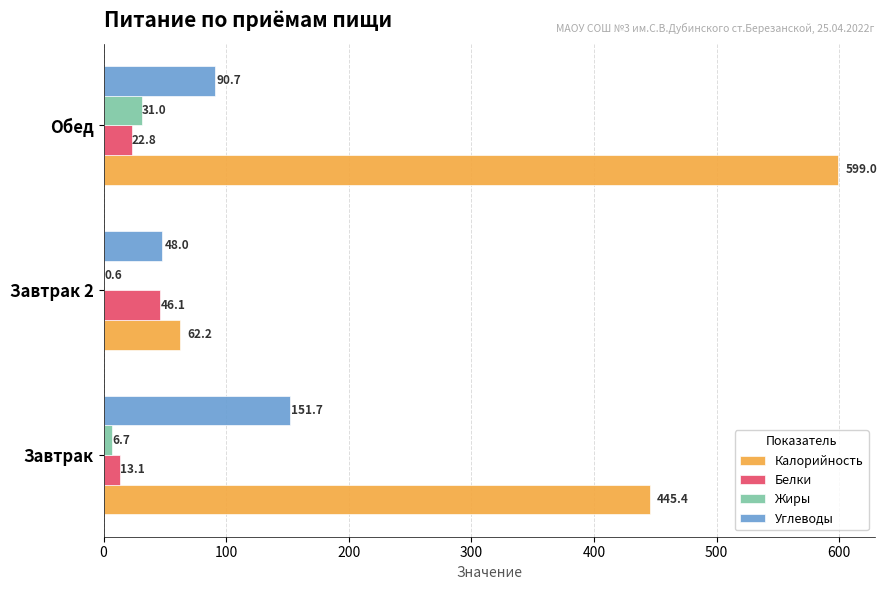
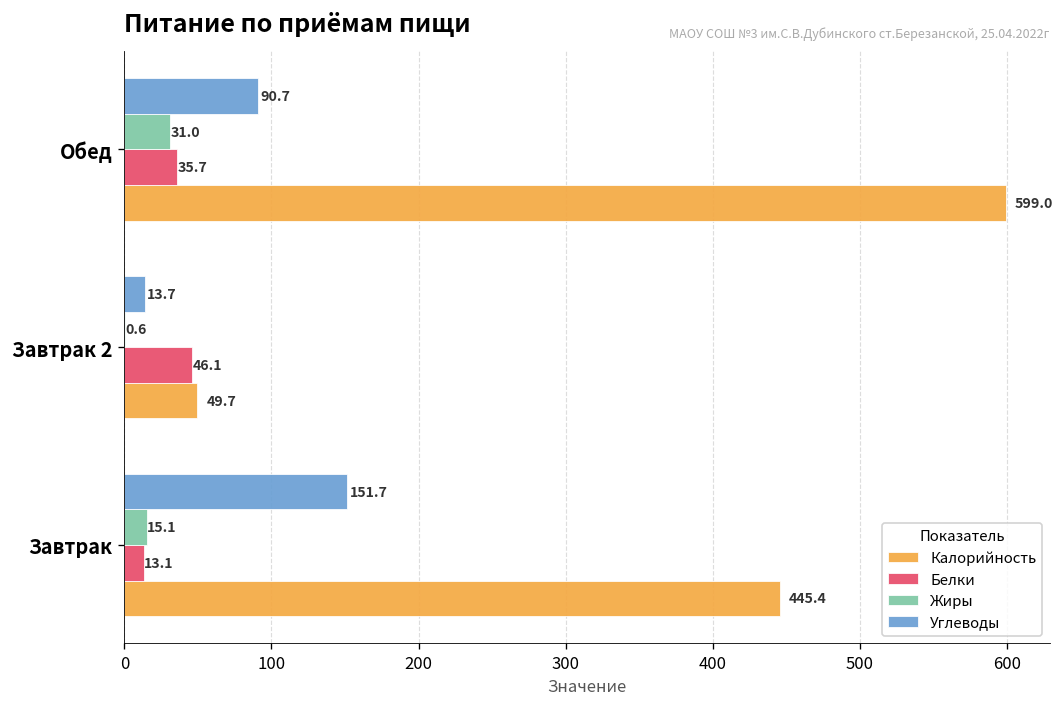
  {
    "Калорийность": {
      "Обед": 599.0,
-     "Завтрак 2": 62.2,
+     "Завтрак 2": 49.7,
      "Завтрак": 445.4
    },
    "Белки": {
-     "Обед": 22.8,
+     "Обед": 35.7,
      "Завтрак 2": 46.1,
      "Завтрак": 13.1
    },
    "Жиры": {
      "Обед": 31.0,
      "Завтрак 2": 0.6,
-     "Завтрак": 6.7
+     "Завтрак": 15.1
    },
    "Углеводы": {
      "Обед": 90.7,
-     "Завтрак 2": 48.0,
+     "Завтрак 2": 13.7,
      "Завтрак": 151.7
    }
  }
